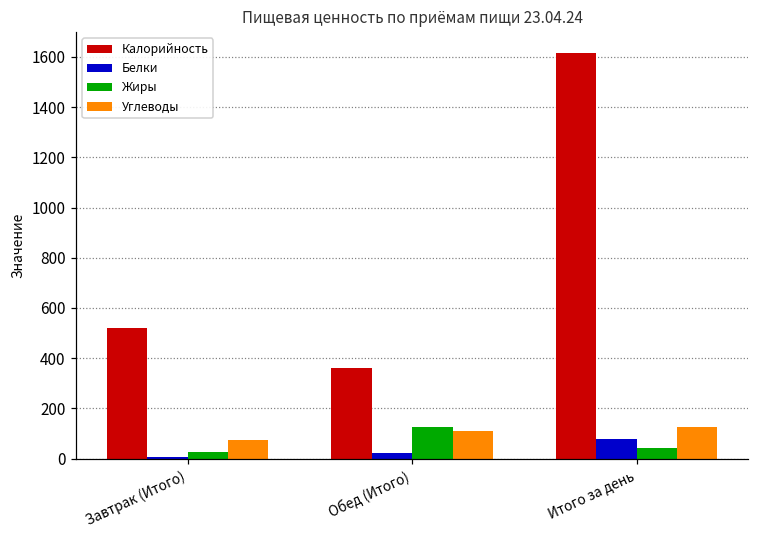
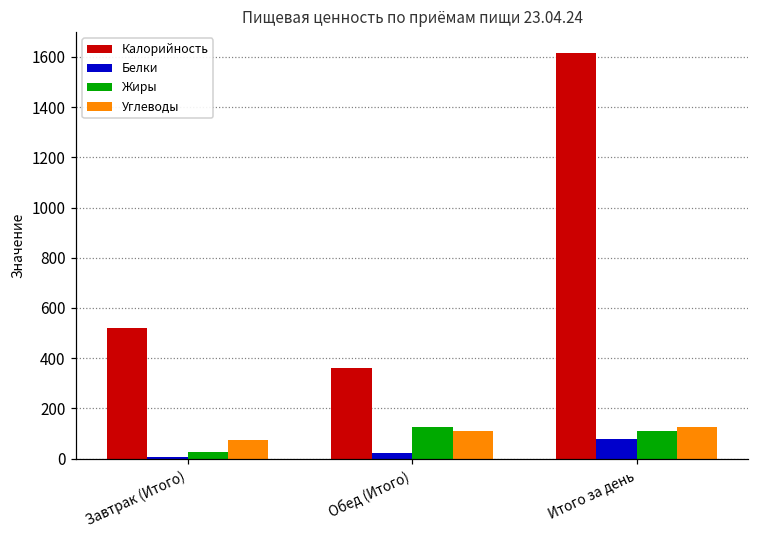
  {
    "Калорийность": {
      "Завтрак (Итого)": 520,
      "Обед (Итого)": 360,
      "Итого за день": 1620
    },
    "Белки": {
      "Обед (Итого)": 20,
      "Итого за день": 80
    },
    "Жиры": {
      "Завтрак (Итого)": 20,
      "Обед (Итого)": 130,
-     "Итого за день": 40
+     "Итого за день": 110
    },
    "Углеводы": {
      "Завтрак (Итого)": 70,
      "Обед (Итого)": 110,
      "Итого за день": 120
    }
  }
